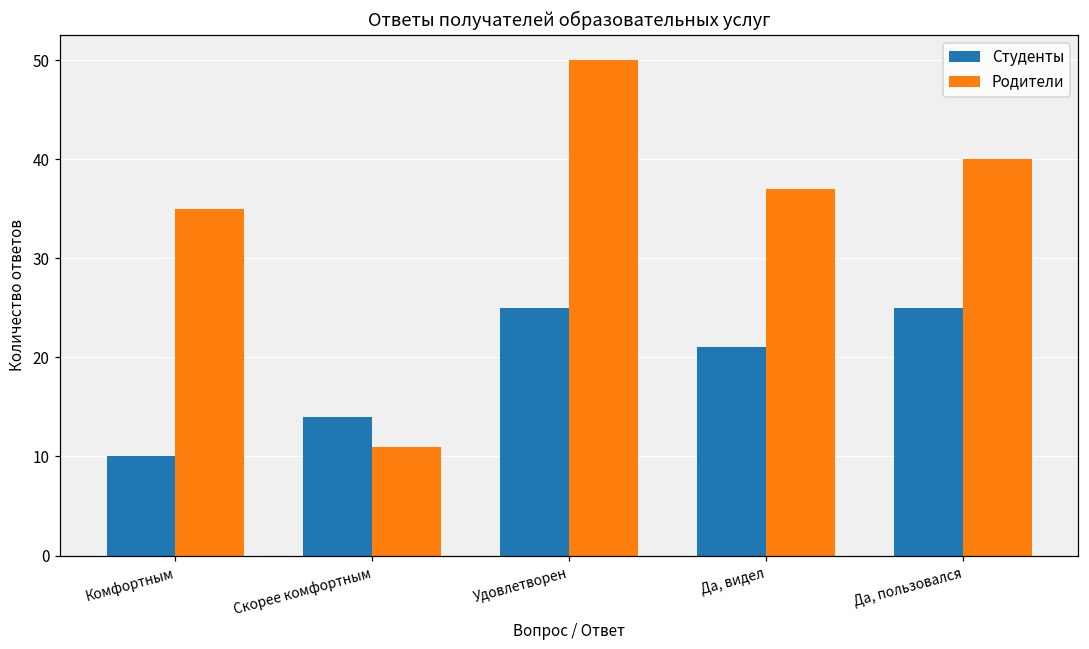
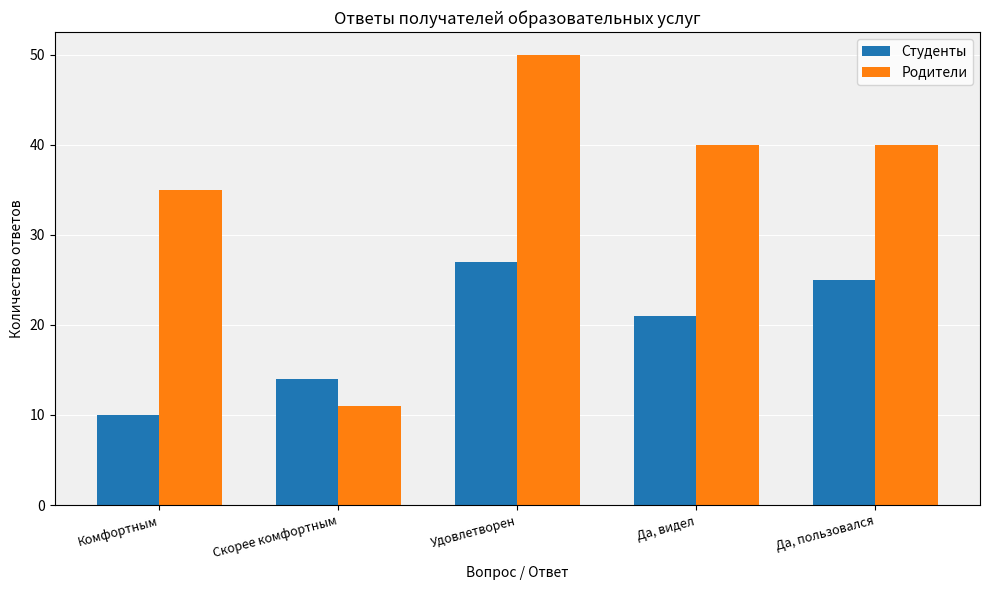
  {
    "Студенты": {
      "Комфортным": 10,
      "Скорее комфортным": 14,
-     "Удовлетворен": 25,
+     "Удовлетворен": 27,
      "Да, видел": 21,
      "Да, пользовался": 25
    },
    "Родители": {
      "Комфортным": 35,
      "Скорее комфортным": 11,
      "Удовлетворен": 50,
-     "Да, видел": 37,
+     "Да, видел": 40,
      "Да, пользовался": 40
    }
  }
